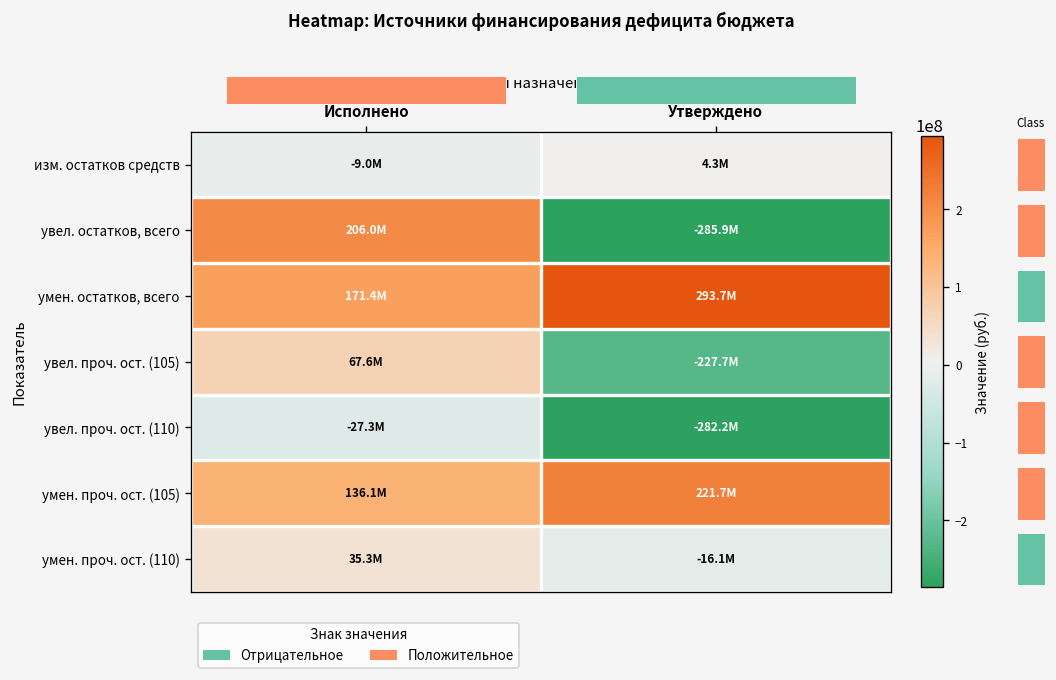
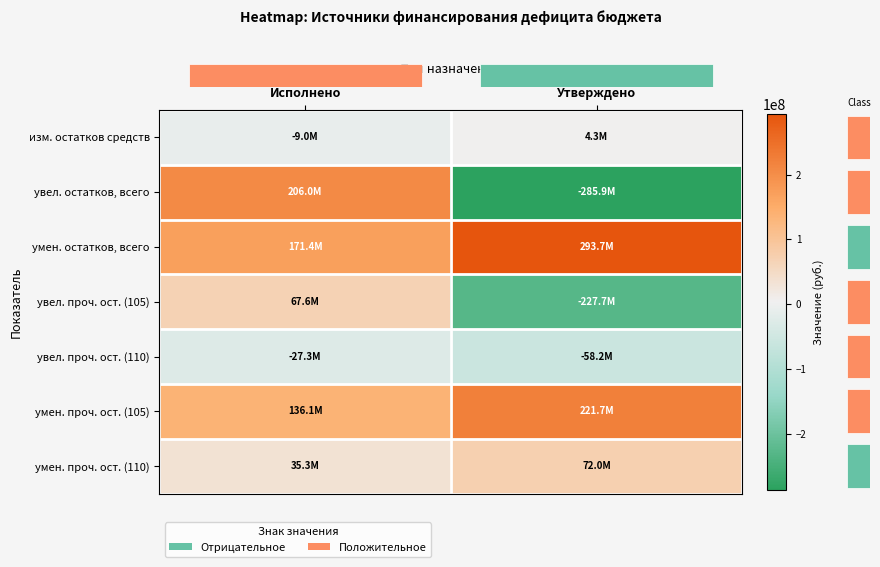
  {
    "изм. остатков средств": {
      "Исполнено": "-9.0M",
      "Утверждено": "4.3M"
    },
    "увел. остатков, всего": {
      "Исполнено": "206.0M",
      "Утверждено": "-285.9M"
    },
    "умен. остатков, всего": {
      "Исполнено": "171.4M",
      "Утверждено": "293.7M"
    },
    "увел. проч. ост. (105)": {
      "Исполнено": "67.6M",
      "Утверждено": "-227.7M"
    },
    "увел. проч. ост. (110)": {
      "Исполнено": "-27.3M",
-     "Утверждено": "-282.2M"
+     "Утверждено": "-58.2M"
    },
    "умен. проч. ост. (105)": {
      "Исполнено": "136.1M",
      "Утверждено": "221.7M"
    },
    "умен. проч. ост. (110)": {
      "Исполнено": "35.3M",
-     "Утверждено": "-16.1M"
+     "Утверждено": "72.0M"
    }
  }
